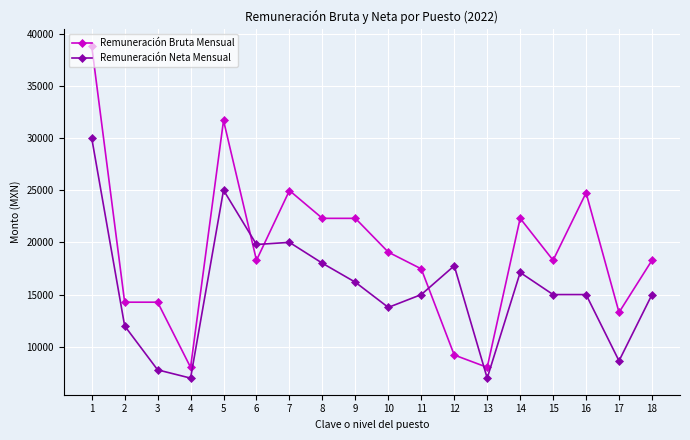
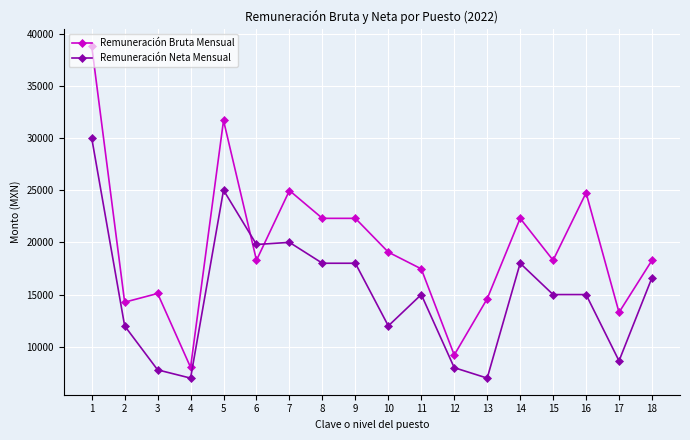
  {
    "Remuneración Bruta Mensual": {
      "2": 14300,
-     "3": 14300,
+     "3": 15100,
      "4": 8000,
      "5": 31700,
      "6": 18300,
      "7": 25000,
      "8": 22300,
      "9": 22300,
      "10": 19100,
      "11": 17500,
      "12": 9200,
-     "13": 8000,
+     "13": 14600,
      "14": 22300,
      "15": 18300,
      "16": 24700,
      "17": 13300,
      "18": 18300
    },
    "Remuneración Neta Mensual": {
      "1": 30000,
      "2": 12000,
      "3": 7800,
      "4": 7000,
      "5": 25000,
      "6": 19800,
      "7": 20000,
      "8": 18000,
-     "9": 16200,
-     "10": 13800,
+     "9": 18000,
+     "10": 12000,
      "11": 15000,
-     "12": 17800,
+     "12": 8000,
      "13": 7000,
-     "14": 17100,
+     "14": 18000,
      "15": 15000,
      "16": 15000,
      "17": 8700,
-     "18": 15000
+     "18": 16600
    }
  }
